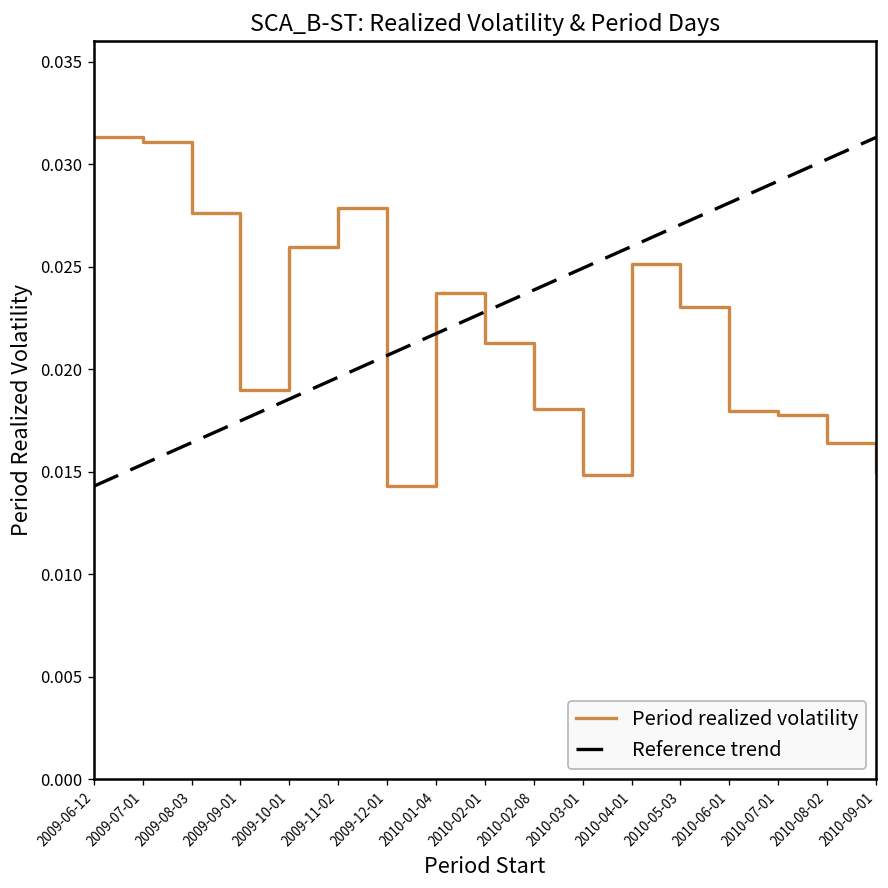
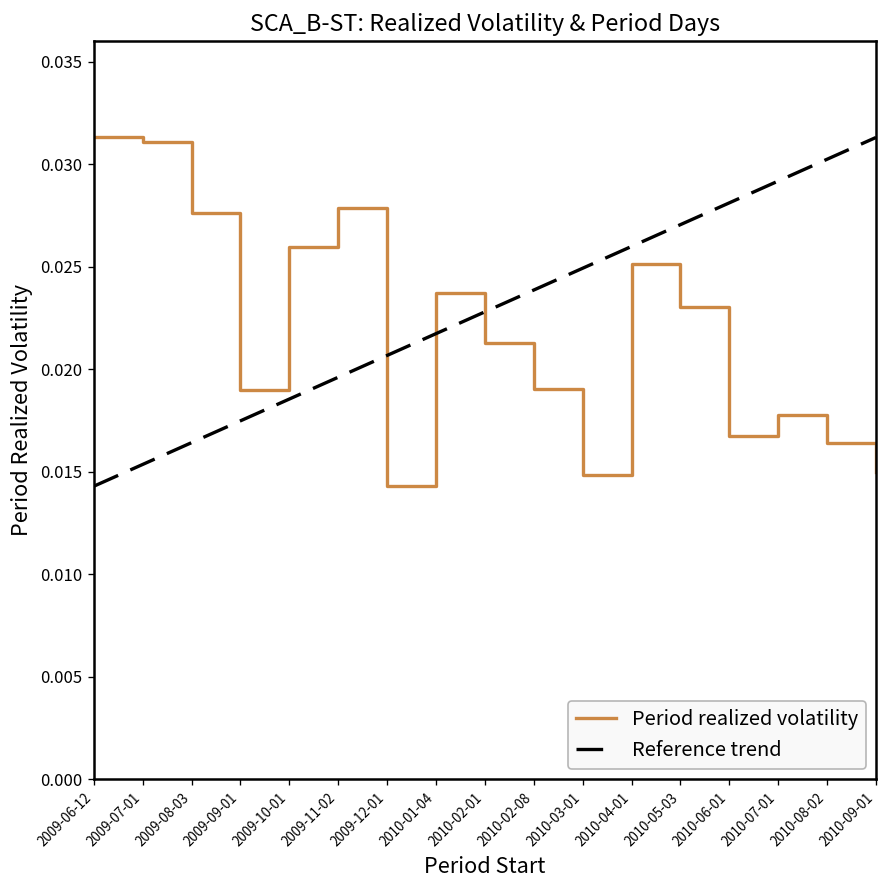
  {
    "Period realized volatility": {
      "2009-06-12": 0.0313,
      "2009-07-01": 0.0311,
      "2009-08-03": 0.0276,
      "2009-09-01": 0.0190,
      "2009-10-01": 0.0260,
      "2009-11-02": 0.0279,
      "2009-12-01": 0.0143,
      "2010-01-04": 0.0237,
      "2010-02-01": 0.0213,
-     "2010-02-08": 0.0180,
+     "2010-02-08": 0.0190,
      "2010-03-01": 0.0148,
      "2010-04-01": 0.0251,
      "2010-05-03": 0.0230,
-     "2010-06-01": 0.0179,
+     "2010-06-01": 0.0167,
      "2010-07-01": 0.0178,
      "2010-08-02": 0.0164,
      "2010-09-01": 0.0150
    },
    "Reference trend": {
      "2009-06-12": 0.0143,
      "2010-09-01": 0.0313
    }
  }
